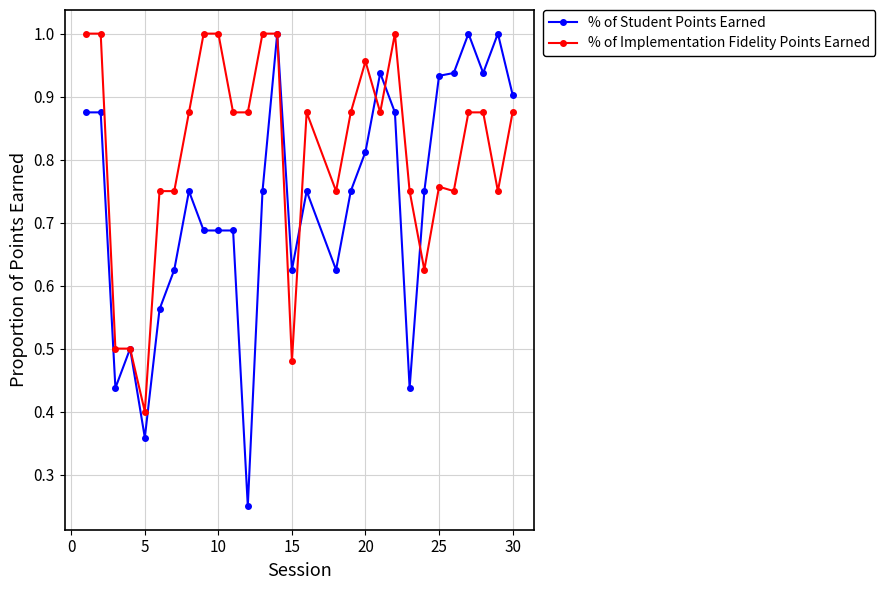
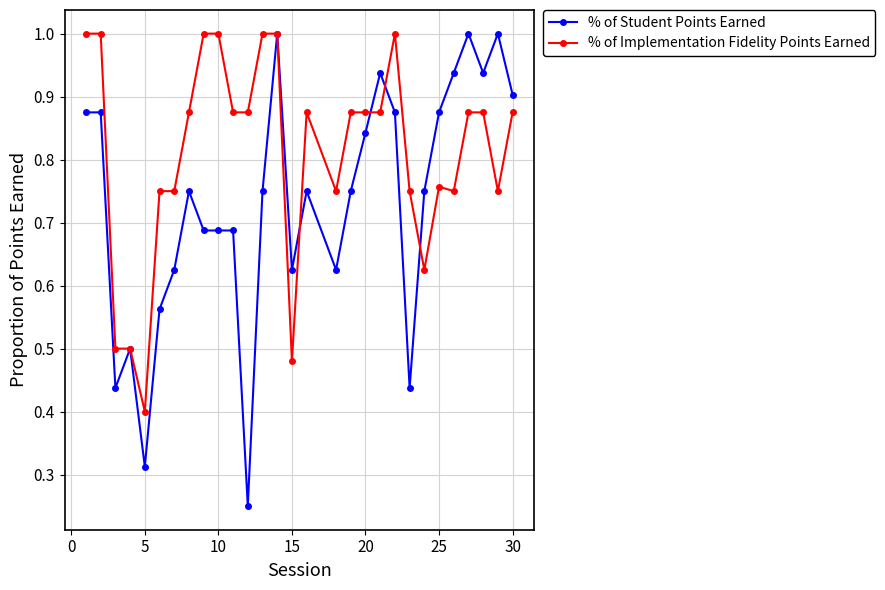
  {
    "% of Student Points Earned": {
-     "5": 0.36,
+     "5": 0.31,
      "10": 0.69,
      "15": 0.63,
-     "20": 0.81,
-     "25": 0.93,
+     "20": 0.84,
+     "25": 0.88,
      "30": 0.90
    },
    "% of Implementation Fidelity Points Earned": {
      "5": 0.40,
      "10": 1.00,
      "15": 0.48,
-     "20": 0.96,
+     "20": 0.88,
      "25": 0.76,
      "30": 0.88
    }
  }
